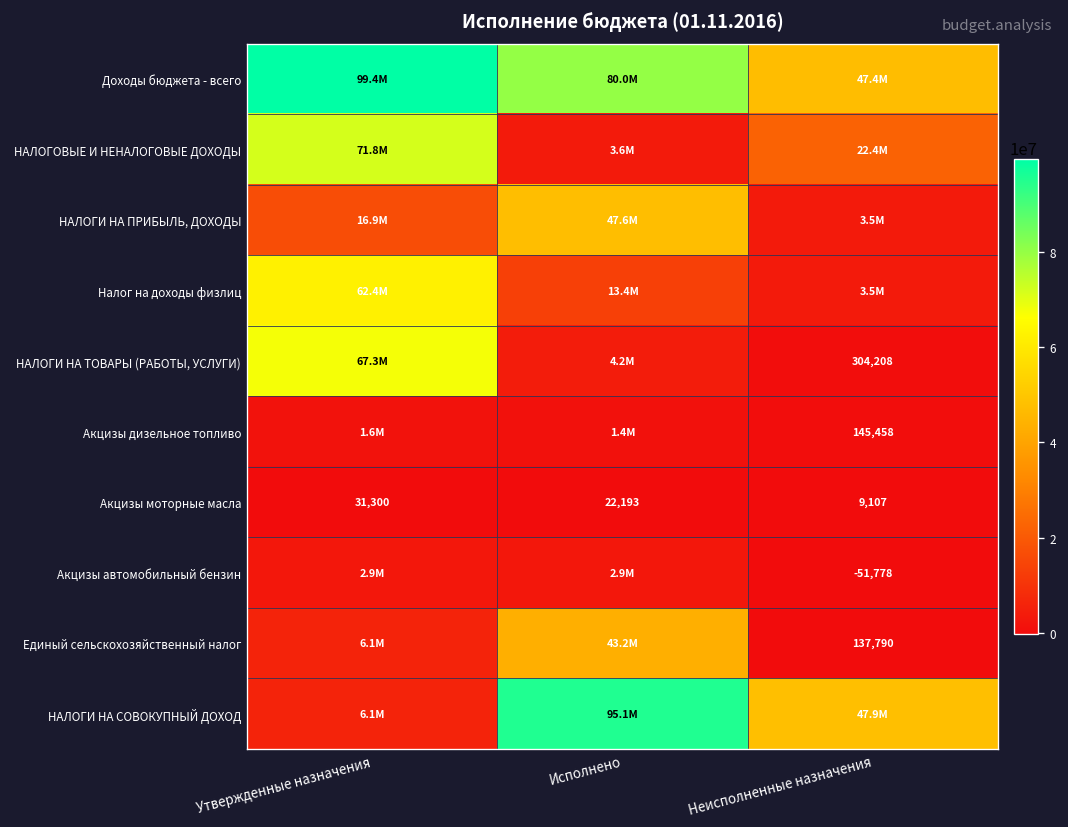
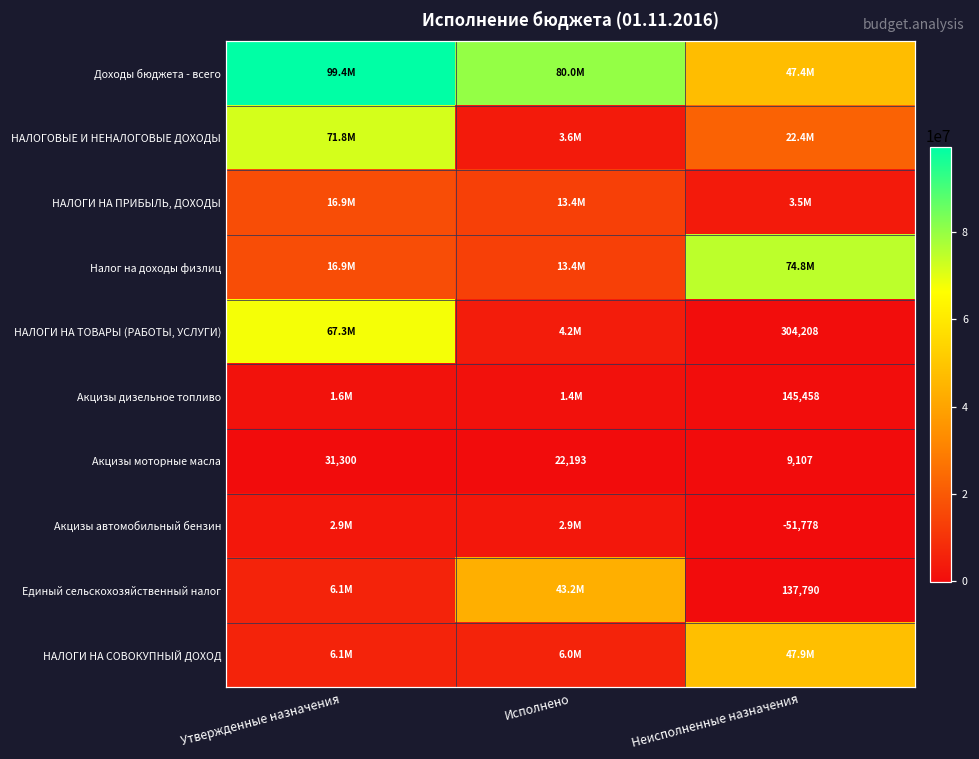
  {
    "Доходы бюджета - всего": {
      "Утвержденные назначения": "99.4M",
      "Исполнено": "80.0M",
      "Неисполненные назначения": "47.4M"
    },
    "НАЛОГОВЫЕ И НЕНАЛОГОВЫЕ ДОХОДЫ": {
      "Утвержденные назначения": "71.8M",
      "Исполнено": "3.6M",
      "Неисполненные назначения": "22.4M"
    },
    "НАЛОГИ НА ПРИБЫЛЬ, ДОХОДЫ": {
      "Утвержденные назначения": "16.9M",
-     "Исполнено": "47.6M",
+     "Исполнено": "13.4M",
      "Неисполненные назначения": "3.5M"
    },
    "Налог на доходы физлиц": {
-     "Утвержденные назначения": "62.4M",
+     "Утвержденные назначения": "16.9M",
      "Исполнено": "13.4M",
-     "Неисполненные назначения": "3.5M"
+     "Неисполненные назначения": "74.8M"
    },
    "НАЛОГИ НА ТОВАРЫ (РАБОТЫ, УСЛУГИ)": {
      "Утвержденные назначения": "67.3M",
      "Исполнено": "4.2M",
      "Неисполненные назначения": "304,208"
    },
    "Акцизы дизельное топливо": {
      "Утвержденные назначения": "1.6M",
      "Исполнено": "1.4M",
      "Неисполненные назначения": "145,458"
    },
    "Акцизы моторные масла": {
      "Утвержденные назначения": "31,300",
      "Исполнено": "22,193",
      "Неисполненные назначения": "9,107"
    },
    "Акцизы автомобильный бензин": {
      "Утвержденные назначения": "2.9M",
      "Исполнено": "2.9M",
      "Неисполненные назначения": "-51,778"
    },
    "Единый сельскохозяйственный налог": {
      "Утвержденные назначения": "6.1M",
      "Исполнено": "43.2M",
      "Неисполненные назначения": "137,790"
    },
    "НАЛОГИ НА СОВОКУПНЫЙ ДОХОД": {
      "Утвержденные назначения": "6.1M",
-     "Исполнено": "95.1M",
+     "Исполнено": "6.0M",
      "Неисполненные назначения": "47.9M"
    }
  }
